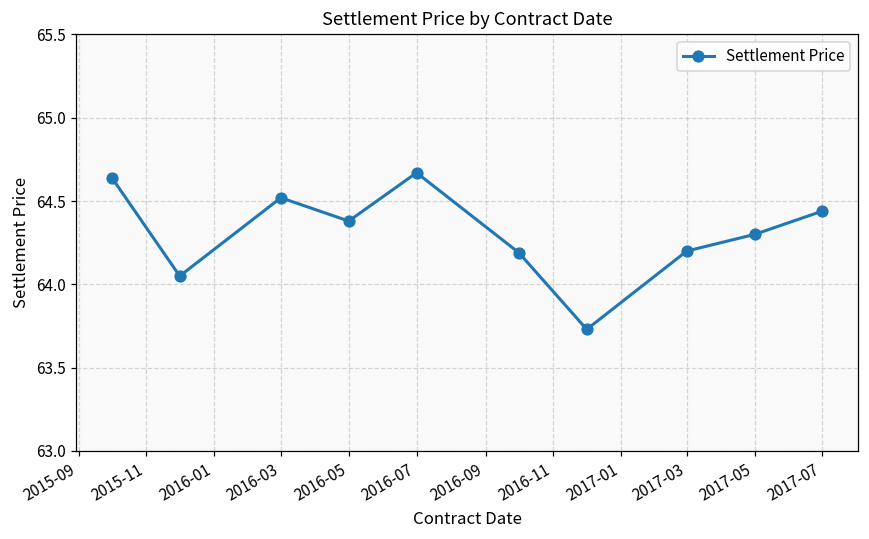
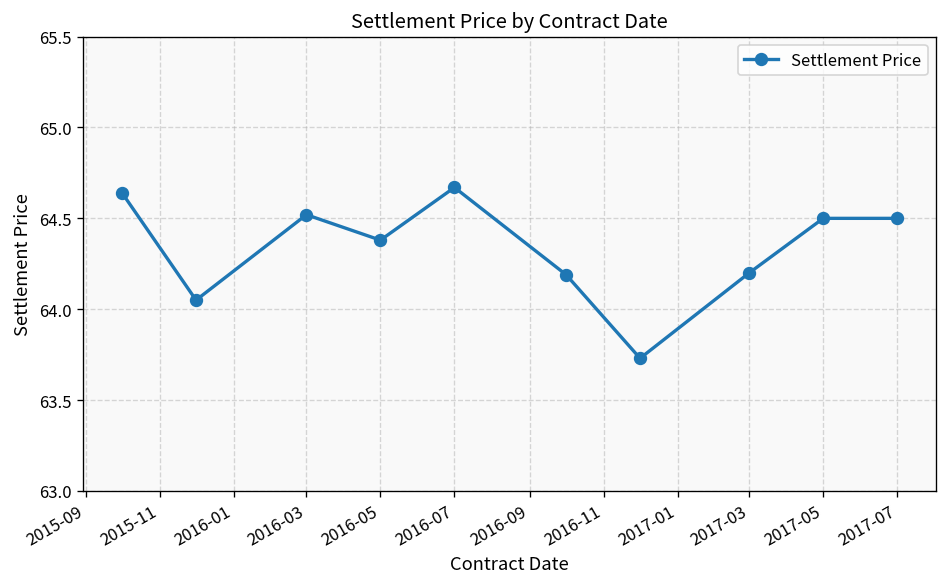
  {
    "2016-03": 64.52,
    "2016-05": 64.38,
    "2016-07": 64.67,
    "2017-03": 64.20,
-   "2017-05": 64.3,
-   "2017-07": 64.44
+   "2017-05": 64.5,
+   "2017-07": 64.50
  }
